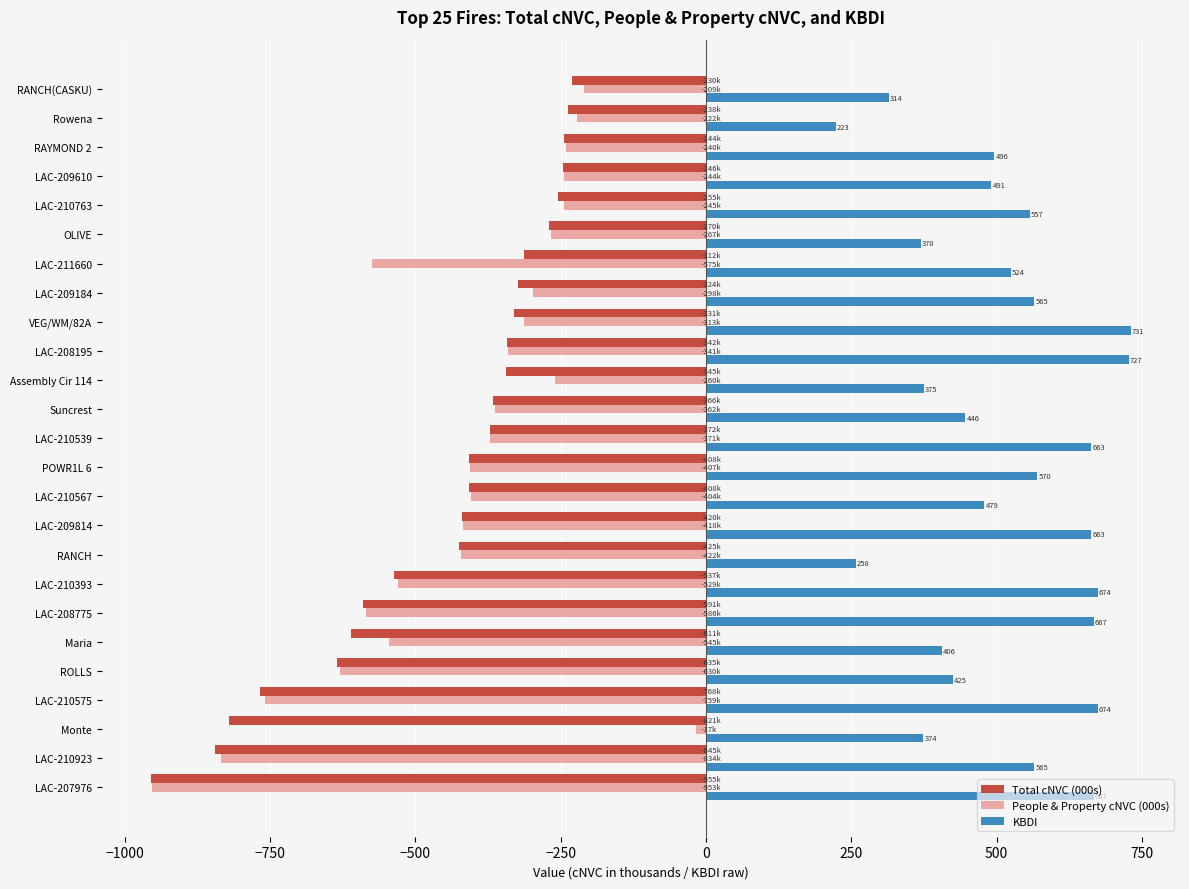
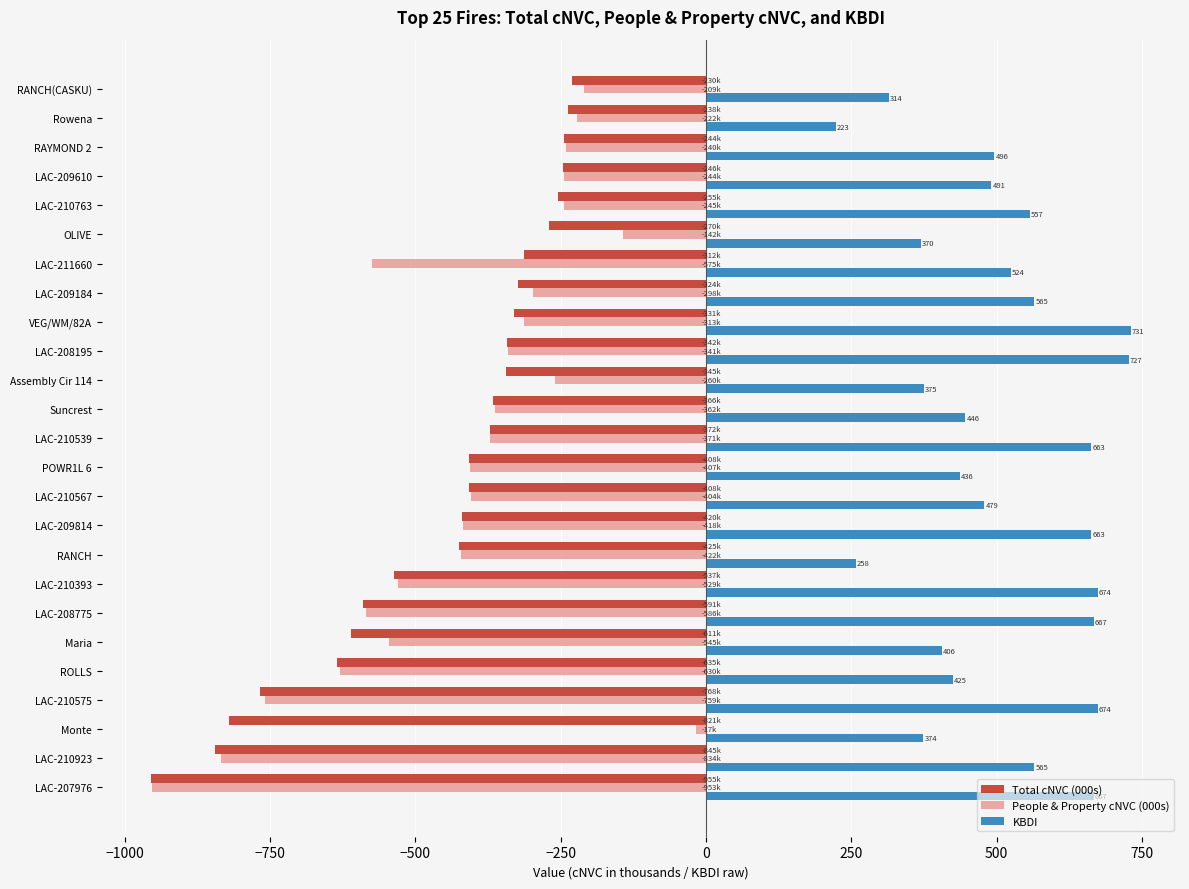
  {
    "Total cNVC (000s)": {
      "RANCH(CASKU)": "-230",
      "Rowena": "-240",
      "RAYMOND 2": "-240",
      "LAC-209610": "-250",
      "LAC-210763": "-260",
      "OLIVE": "-270",
      "LAC-211660": "-310",
      "LAC-209184": "-320",
      "VEG/WM/82A": "-330",
      "LAC-208195": "-340",
      "Assembly Cir 114": "-340",
      "Suncrest": "-370",
      "LAC-210539": "-370",
      "POWR1L 6": "-410",
      "LAC-210567": "-410",
      "LAC-209814": "-420",
      "RANCH": "-420",
      "LAC-210393": "-540",
      "LAC-208775": "-590",
      "Maria": "-610",
      "ROLLS": "-630",
      "LAC-210575": "-770",
      "Monte": "-820",
      "LAC-210923": "-850",
      "LAC-207976": "-960"
    },
    "People & Property cNVC (000s)": {
-     "OLIVE": "-267k",
+     "OLIVE": "-142k",
      "Monte": "-17k"
    },
    "KBDI": {
      "RANCH(CASKU)": "314",
      "Rowena": "223",
      "RAYMOND 2": "496",
      "LAC-209610": "491",
      "LAC-210763": "557",
      "OLIVE": "370",
      "LAC-211660": "524",
      "LAC-209184": "565",
      "VEG/WM/82A": "731",
      "LAC-208195": "727",
      "Assembly Cir 114": "375",
      "Suncrest": "446",
      "LAC-210539": "663",
-     "POWR1L 6": "570",
+     "POWR1L 6": "436",
      "LAC-210567": "479",
      "LAC-209814": "663",
      "RANCH": "258",
      "LAC-210393": "674",
      "LAC-208775": "667",
      "Maria": "406",
      "ROLLS": "425",
      "LAC-210575": "674",
      "Monte": "374",
      "LAC-210923": "565"
    }
  }
